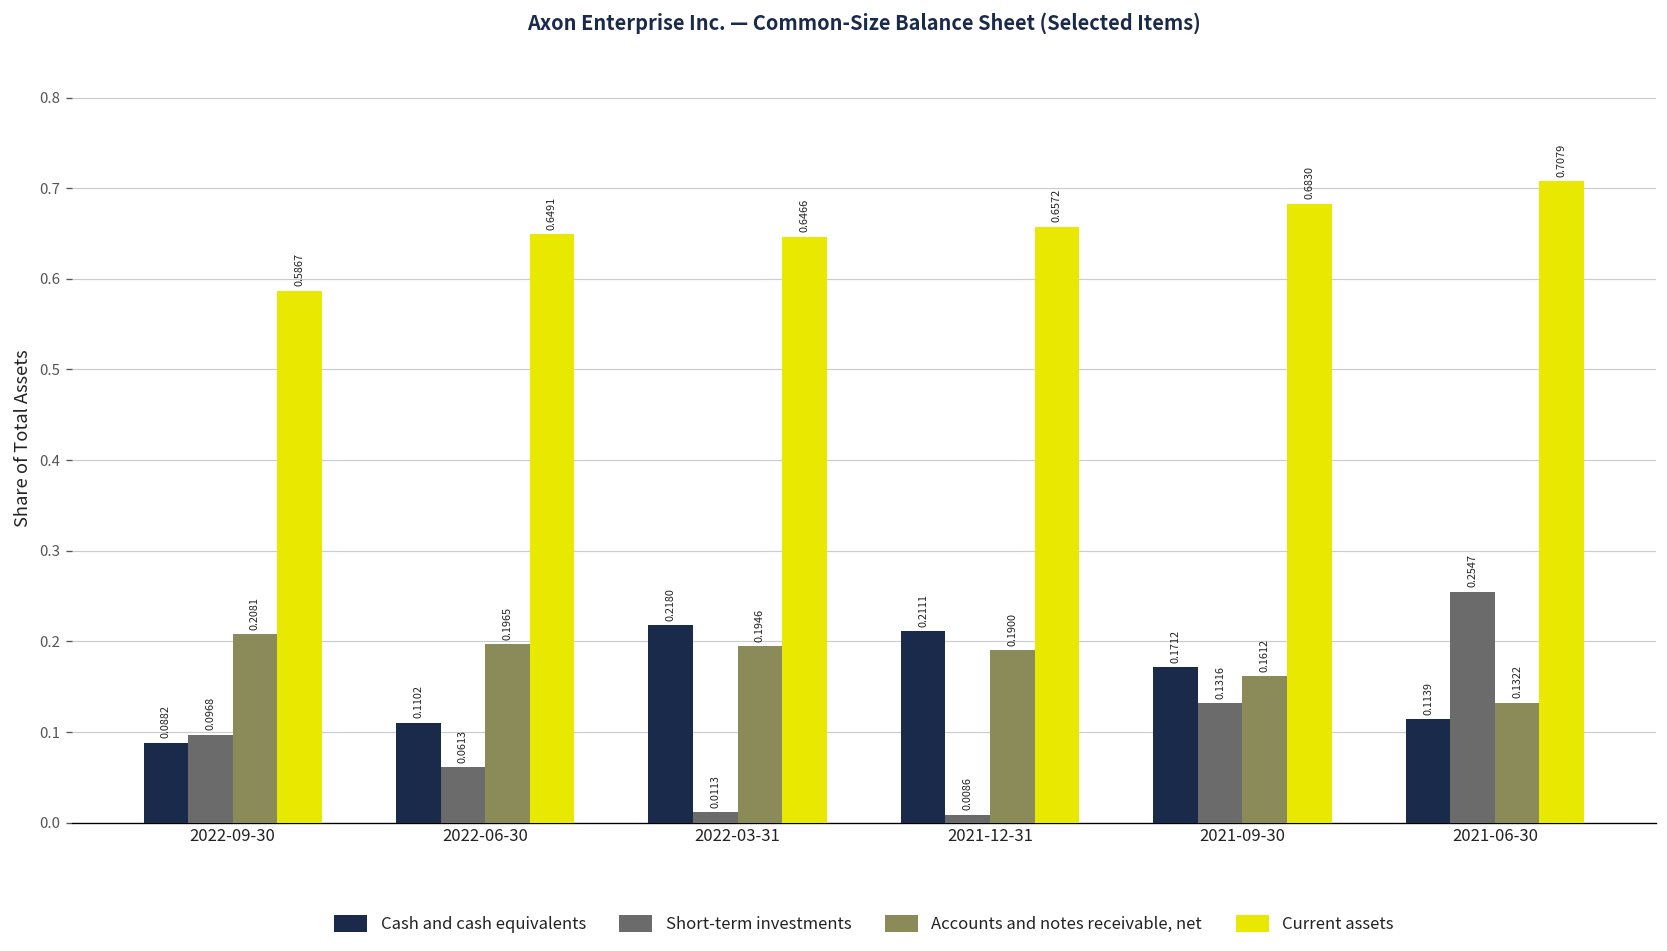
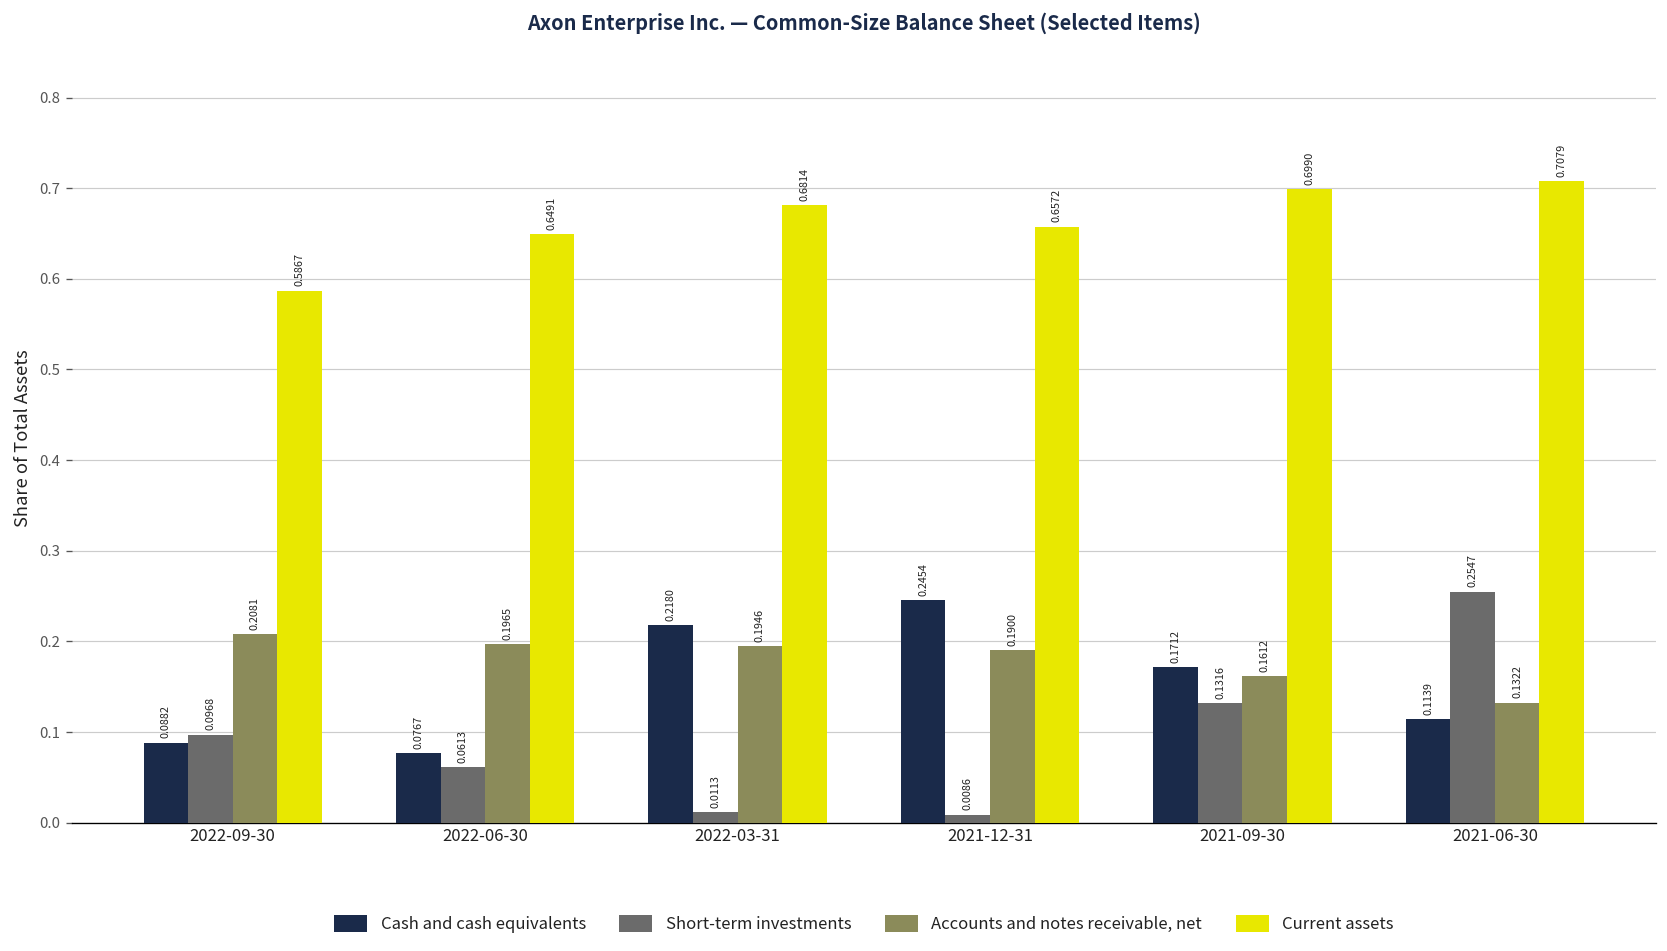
  {
    "Cash and cash equivalents": {
      "2022-09-30": 0.0882,
-     "2022-06-30": 0.1102,
+     "2022-06-30": 0.0767,
      "2022-03-31": 0.2180,
-     "2021-12-31": 0.2111,
+     "2021-12-31": 0.2454,
      "2021-09-30": 0.1712,
      "2021-06-30": 0.1139
    },
    "Current assets": {
      "2022-09-30": 0.5867,
      "2022-06-30": 0.6491,
-     "2022-03-31": 0.6466,
+     "2022-03-31": 0.6814,
      "2021-12-31": 0.6572,
-     "2021-09-30": 0.6830,
+     "2021-09-30": 0.6990,
      "2021-06-30": 0.7079
    }
  }
